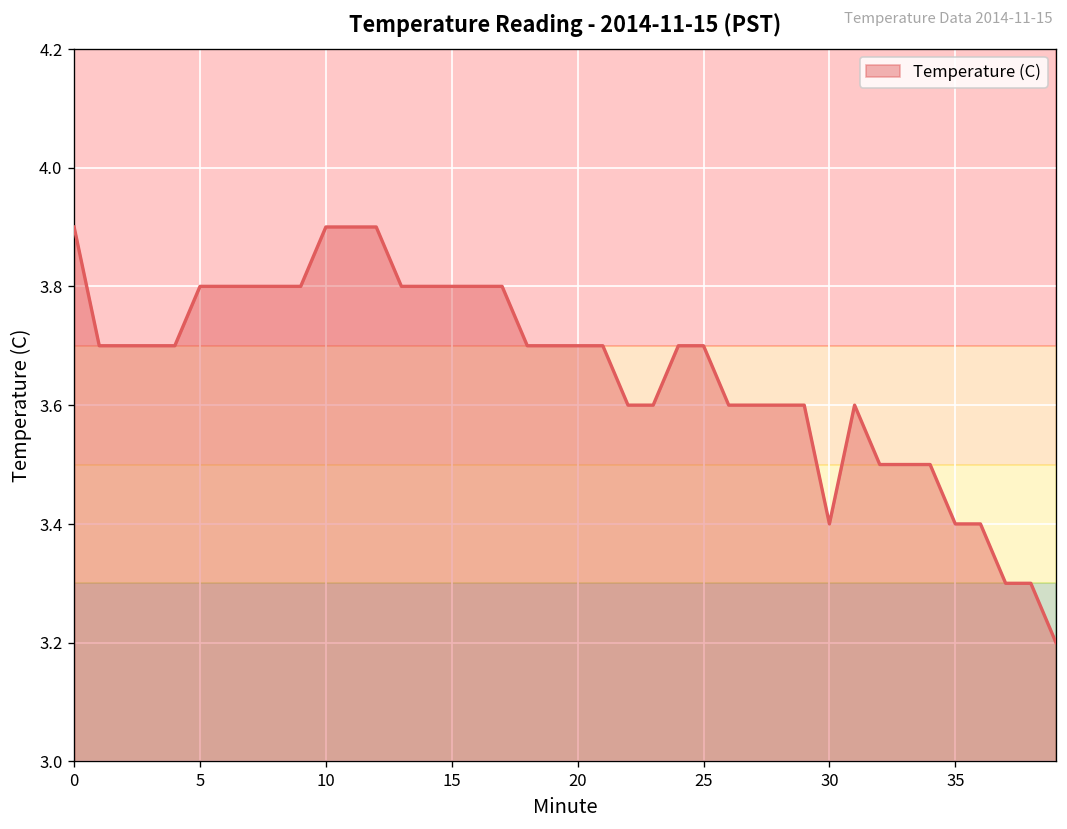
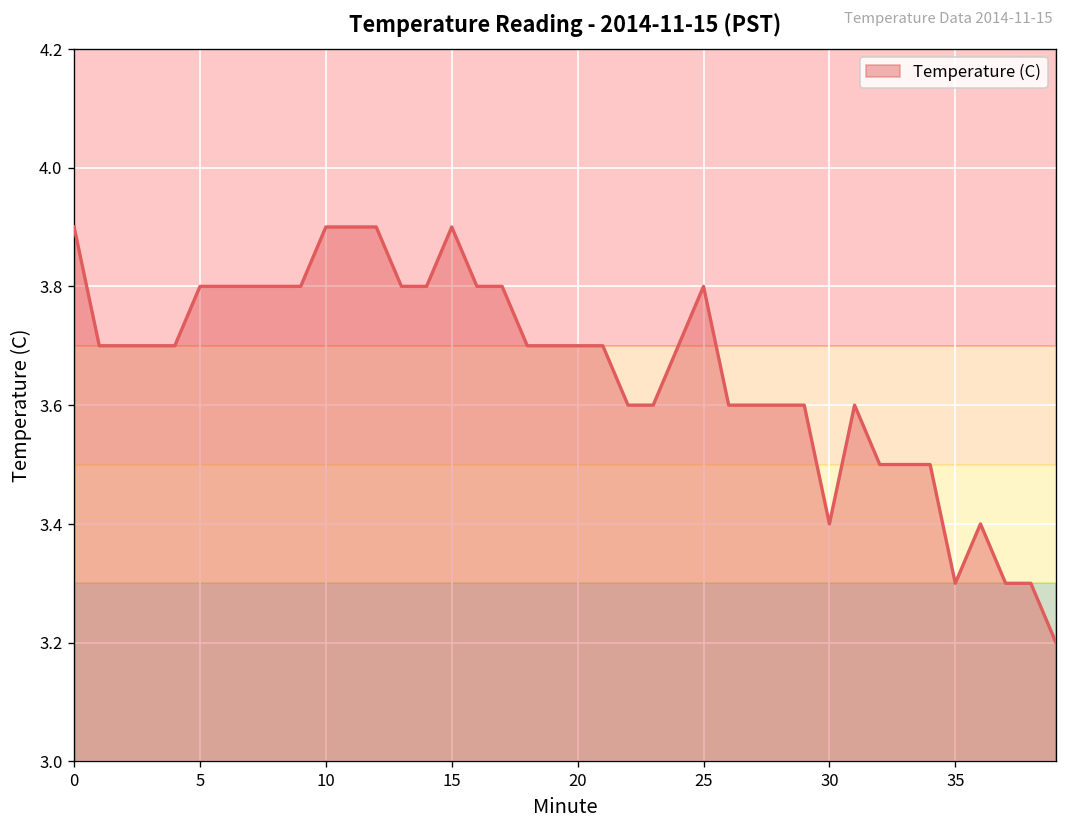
  {
    "0": 3.9,
    "5": 3.8,
    "10": 3.9,
-   "15": 3.8,
+   "15": 3.9,
    "20": 3.7,
-   "25": 3.7,
+   "25": 3.8,
    "30": 3.4,
-   "35": 3.4
+   "35": 3.3
  }
